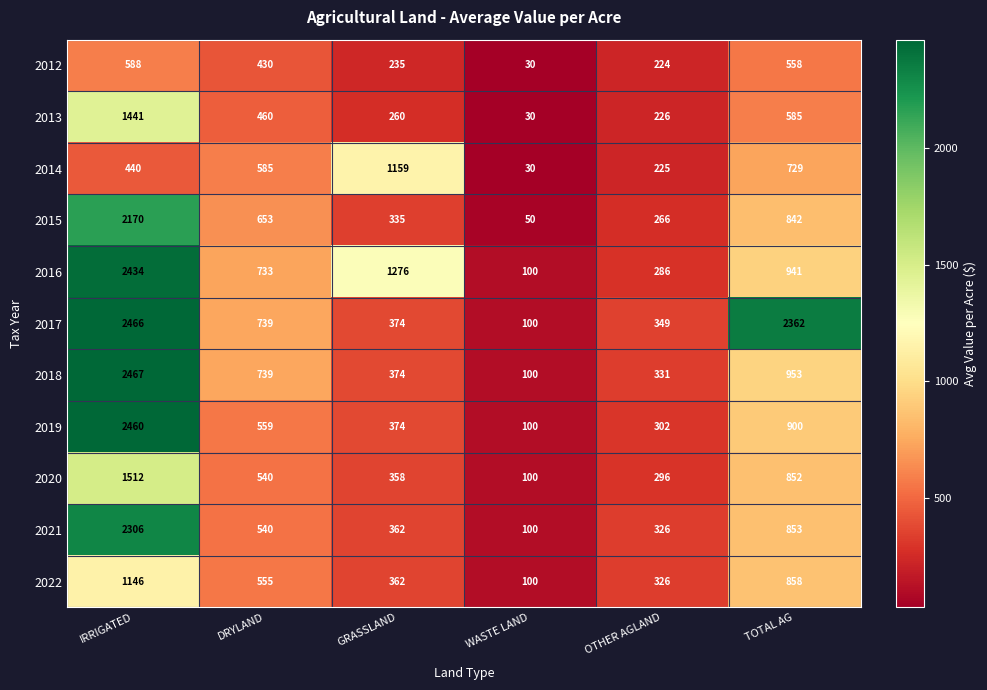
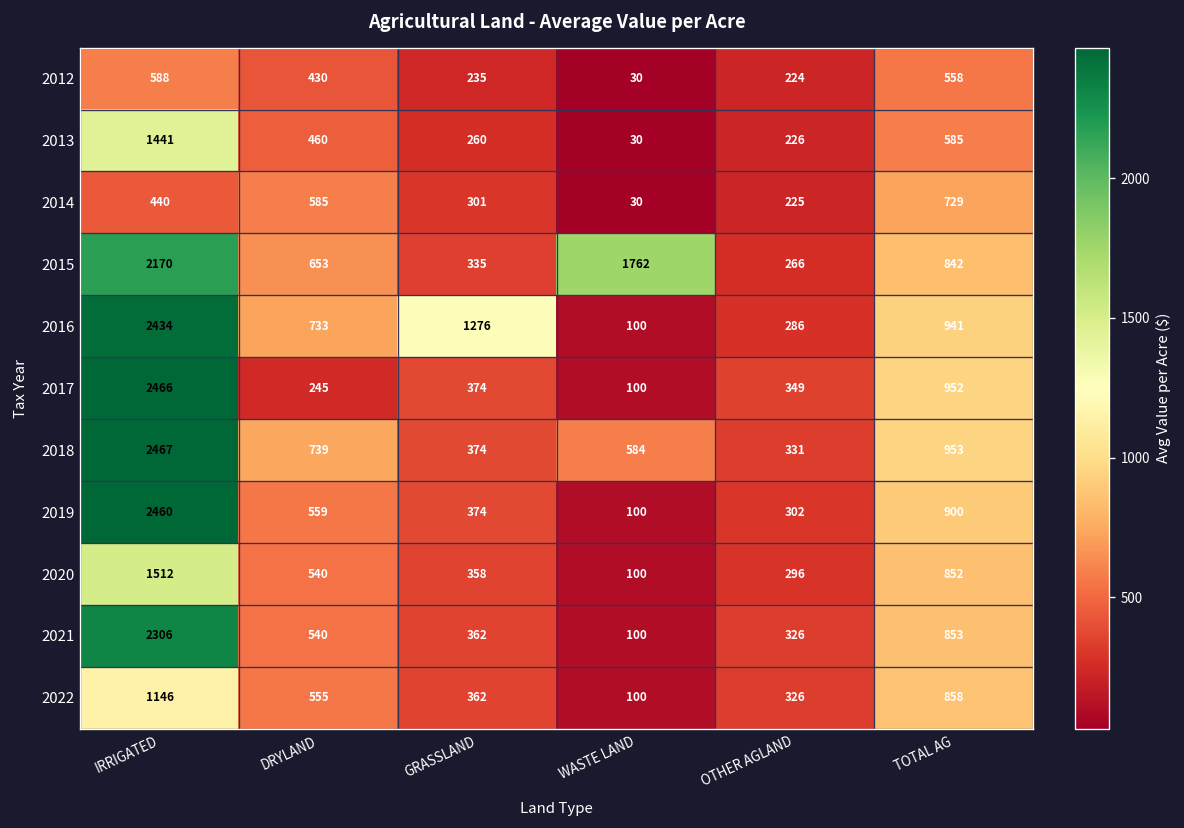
  {
    "2012": {
      "IRRIGATED": 588,
      "DRYLAND": 430,
      "GRASSLAND": 235,
      "WASTE LAND": 30,
      "OTHER AGLAND": 224,
      "TOTAL AG": 558
    },
    "2013": {
      "IRRIGATED": 1441,
      "DRYLAND": 460,
      "GRASSLAND": 260,
      "WASTE LAND": 30,
      "OTHER AGLAND": 226,
      "TOTAL AG": 585
    },
    "2014": {
      "IRRIGATED": 440,
      "DRYLAND": 585,
-     "GRASSLAND": 1159,
+     "GRASSLAND": 301,
      "WASTE LAND": 30,
      "OTHER AGLAND": 225,
      "TOTAL AG": 729
    },
    "2015": {
      "IRRIGATED": 2170,
      "DRYLAND": 653,
      "GRASSLAND": 335,
-     "WASTE LAND": 50,
+     "WASTE LAND": 1762,
      "OTHER AGLAND": 266,
      "TOTAL AG": 842
    },
    "2016": {
      "IRRIGATED": 2434,
      "DRYLAND": 733,
      "GRASSLAND": 1276,
      "WASTE LAND": 100,
      "OTHER AGLAND": 286,
      "TOTAL AG": 941
    },
    "2017": {
      "IRRIGATED": 2466,
-     "DRYLAND": 739,
+     "DRYLAND": 245,
      "GRASSLAND": 374,
      "WASTE LAND": 100,
      "OTHER AGLAND": 349,
-     "TOTAL AG": 2362
+     "TOTAL AG": 952
    },
    "2018": {
      "IRRIGATED": 2467,
      "DRYLAND": 739,
      "GRASSLAND": 374,
-     "WASTE LAND": 100,
+     "WASTE LAND": 584,
      "OTHER AGLAND": 331,
      "TOTAL AG": 953
    },
    "2019": {
      "IRRIGATED": 2460,
      "DRYLAND": 559,
      "GRASSLAND": 374,
      "WASTE LAND": 100,
      "OTHER AGLAND": 302,
      "TOTAL AG": 900
    },
    "2020": {
      "IRRIGATED": 1512,
      "DRYLAND": 540,
      "GRASSLAND": 358,
      "WASTE LAND": 100,
      "OTHER AGLAND": 296,
      "TOTAL AG": 852
    },
    "2021": {
      "IRRIGATED": 2306,
      "DRYLAND": 540,
      "GRASSLAND": 362,
      "WASTE LAND": 100,
      "OTHER AGLAND": 326,
      "TOTAL AG": 853
    },
    "2022": {
      "IRRIGATED": 1146,
      "DRYLAND": 555,
      "GRASSLAND": 362,
      "WASTE LAND": 100,
      "OTHER AGLAND": 326,
      "TOTAL AG": 858
    }
  }
